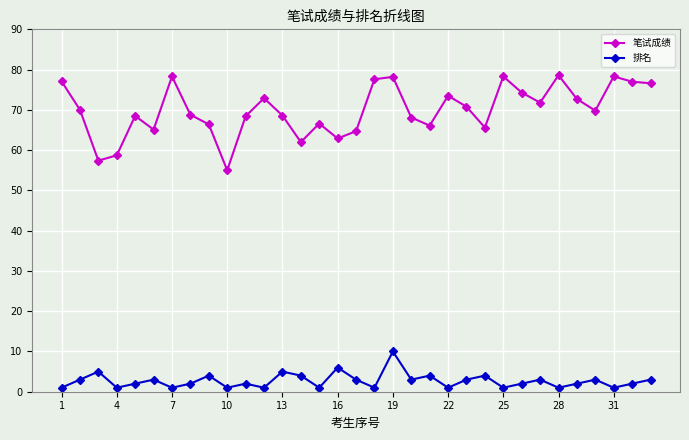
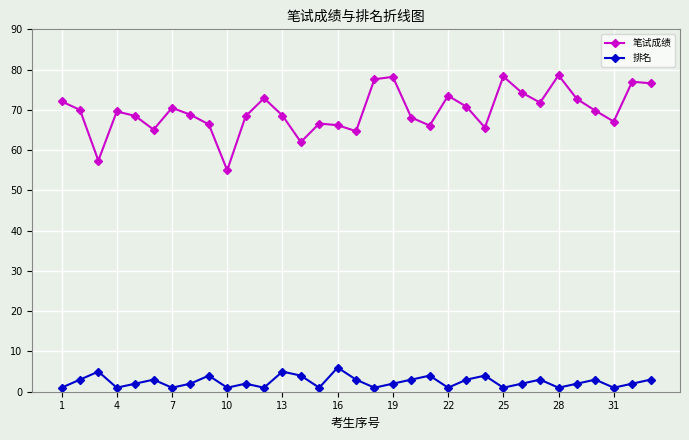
  {
    "笔试成绩": {
-     "1": 77,
-     "4": 59,
-     "7": 78,
+     "1": 72,
+     "4": 70,
+     "7": 71,
      "10": 55,
      "13": 69,
-     "16": 63,
+     "16": 66,
      "19": 78,
      "22": 74,
      "25": 78,
      "28": 79,
-     "31": 78
+     "31": 67
    },
    "排名": {
      "1": 1,
      "4": 1,
      "7": 1,
      "10": 1,
      "13": 5,
      "16": 6,
-     "19": 10,
+     "19": 2,
      "22": 1,
      "25": 1,
      "28": 1,
      "31": 1
    }
  }
